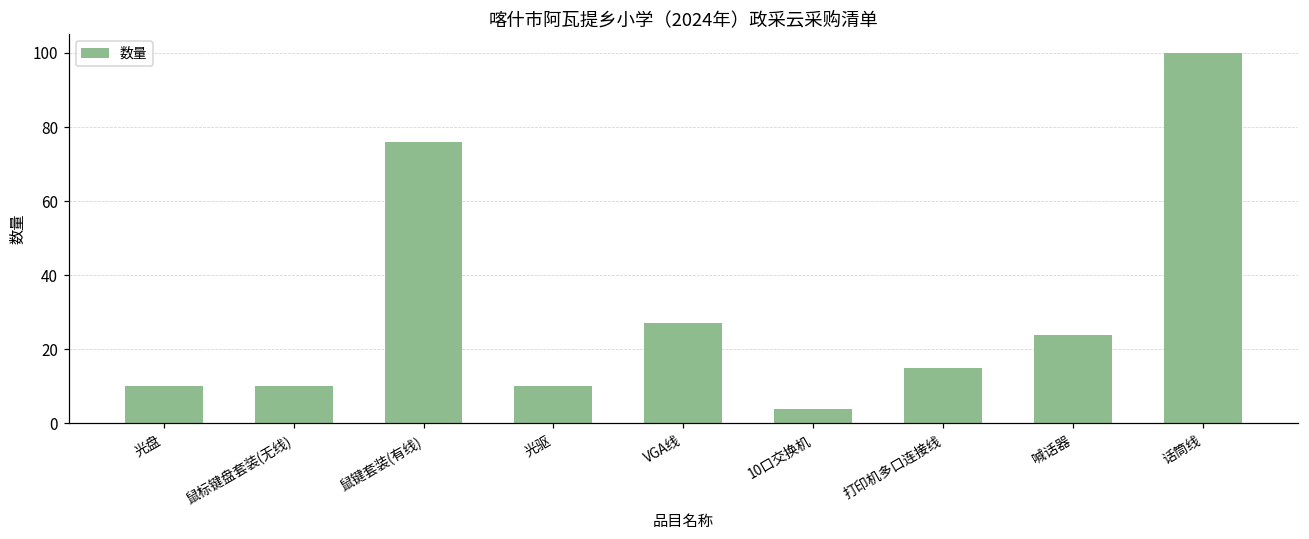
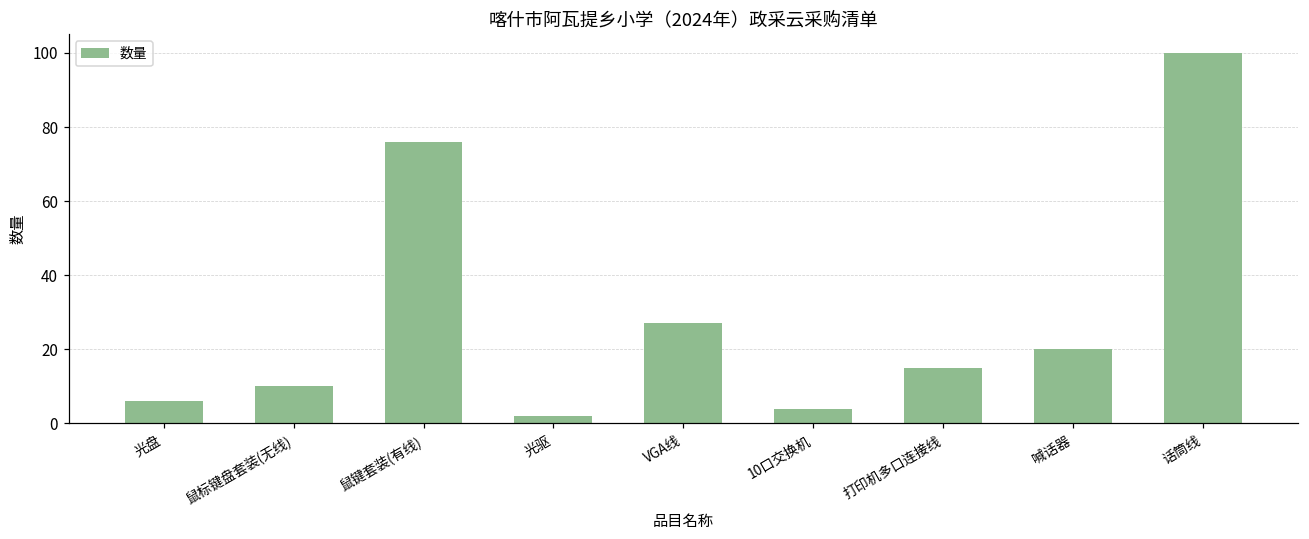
  {
-   "光盘": 10,
+   "光盘": 6,
    "鼠标键盘套装(无线)": 10,
    "鼠键套装(有线)": 76,
-   "光驱": 10,
+   "光驱": 2,
    "VGA线": 27,
    "10口交换机": 4,
    "打印机多口连接线": 15,
-   "喊话器": 24,
+   "喊话器": 20,
    "话筒线": 100
  }
